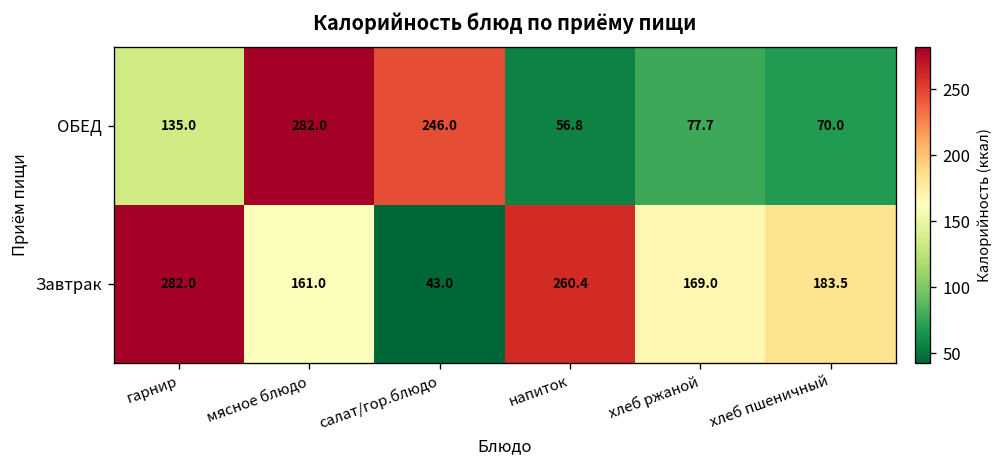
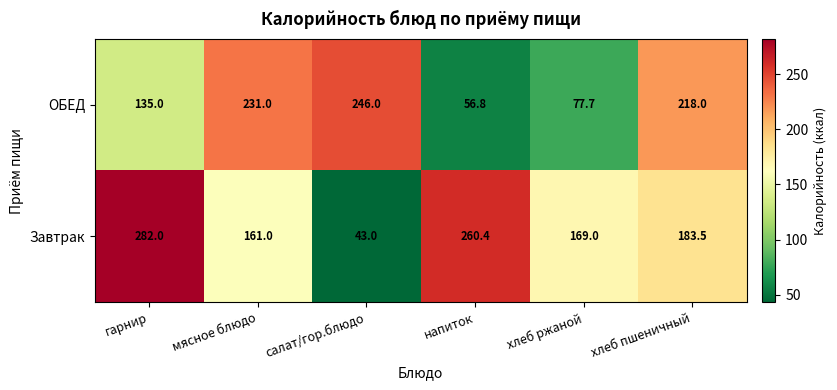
  {
    "ОБЕД": {
      "гарнир": 135.0,
-     "мясное блюдо": 282.0,
+     "мясное блюдо": 231.0,
      "салат/гор.блюдо": 246.0,
      "напиток": 56.8,
      "хлеб ржаной": 77.7,
-     "хлеб пшеничный": 70.0
+     "хлеб пшеничный": 218.0
    },
    "Завтрак": {
      "гарнир": 282.0,
      "мясное блюдо": 161.0,
      "салат/гор.блюдо": 43.0,
      "напиток": 260.4,
      "хлеб ржаной": 169.0,
      "хлеб пшеничный": 183.5
    }
  }
